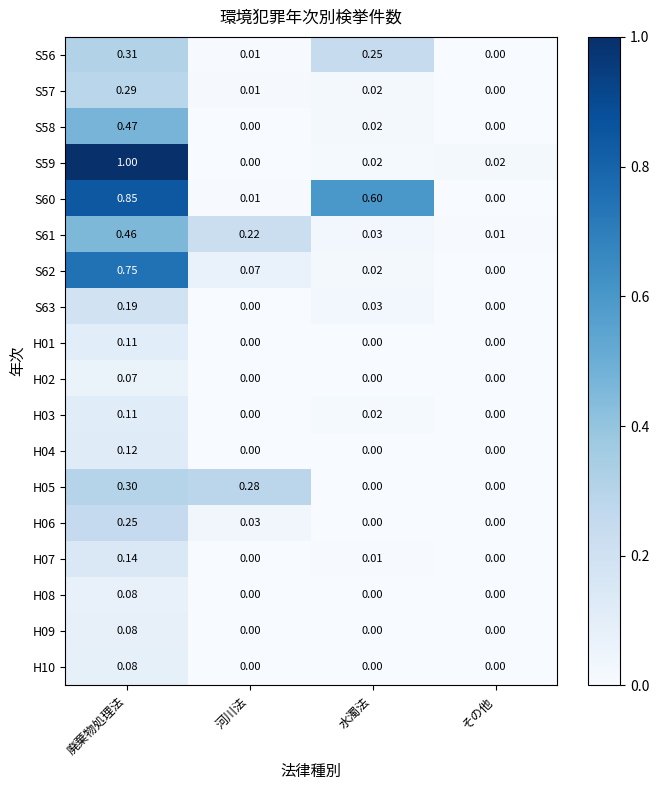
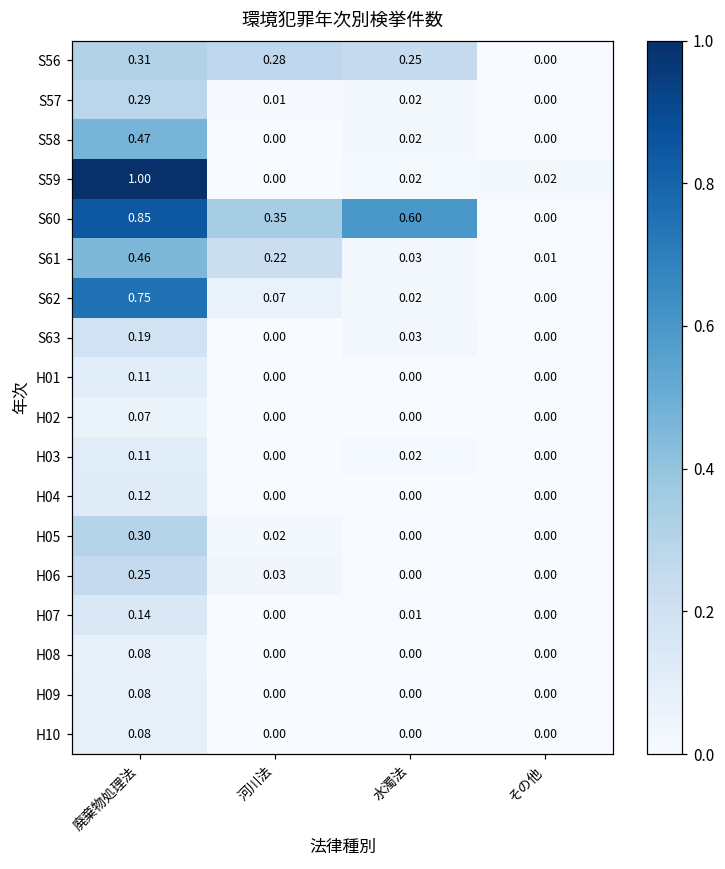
  {
    "S56": {
      "廃棄物処理法": 0.31,
-     "河川法": 0.01,
+     "河川法": 0.28,
      "水濁法": 0.25,
      "その他": 0.00
    },
    "S57": {
      "廃棄物処理法": 0.29,
      "河川法": 0.01,
      "水濁法": 0.02,
      "その他": 0.00
    },
    "S58": {
      "廃棄物処理法": 0.47,
      "河川法": 0.00,
      "水濁法": 0.02,
      "その他": 0.00
    },
    "S59": {
      "廃棄物処理法": 1.00,
      "河川法": 0.00,
      "水濁法": 0.02,
      "その他": 0.02
    },
    "S60": {
      "廃棄物処理法": 0.85,
-     "河川法": 0.01,
+     "河川法": 0.35,
      "水濁法": 0.60,
      "その他": 0.00
    },
    "S61": {
      "廃棄物処理法": 0.46,
      "河川法": 0.22,
      "水濁法": 0.03,
      "その他": 0.01
    },
    "S62": {
      "廃棄物処理法": 0.75,
      "河川法": 0.07,
      "水濁法": 0.02,
      "その他": 0.00
    },
    "S63": {
      "廃棄物処理法": 0.19,
      "河川法": 0.00,
      "水濁法": 0.03,
      "その他": 0.00
    },
    "H01": {
      "廃棄物処理法": 0.11,
      "河川法": 0.00,
      "水濁法": 0.00,
      "その他": 0.00
    },
    "H02": {
      "廃棄物処理法": 0.07,
      "河川法": 0.00,
      "水濁法": 0.00,
      "その他": 0.00
    },
    "H03": {
      "廃棄物処理法": 0.11,
      "河川法": 0.00,
      "水濁法": 0.02,
      "その他": 0.00
    },
    "H04": {
      "廃棄物処理法": 0.12,
      "河川法": 0.00,
      "水濁法": 0.00,
      "その他": 0.00
    },
    "H05": {
      "廃棄物処理法": 0.30,
-     "河川法": 0.28,
+     "河川法": 0.02,
      "水濁法": 0.00,
      "その他": 0.00
    },
    "H06": {
      "廃棄物処理法": 0.25,
      "河川法": 0.03,
      "水濁法": 0.00,
      "その他": 0.00
    },
    "H07": {
      "廃棄物処理法": 0.14,
      "河川法": 0.00,
      "水濁法": 0.01,
      "その他": 0.00
    },
    "H08": {
      "廃棄物処理法": 0.08,
      "河川法": 0.00,
      "水濁法": 0.00,
      "その他": 0.00
    },
    "H09": {
      "廃棄物処理法": 0.08,
      "河川法": 0.00,
      "水濁法": 0.00,
      "その他": 0.00
    },
    "H10": {
      "廃棄物処理法": 0.08,
      "河川法": 0.00,
      "水濁法": 0.00,
      "その他": 0.00
    }
  }
